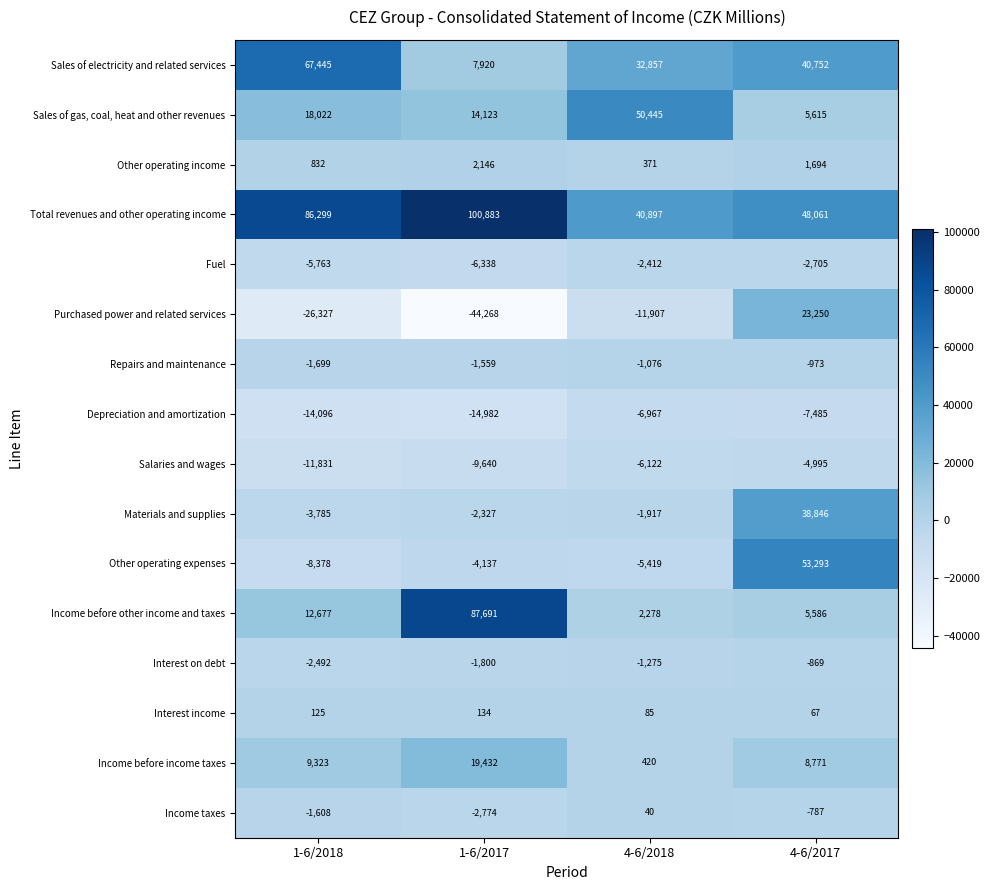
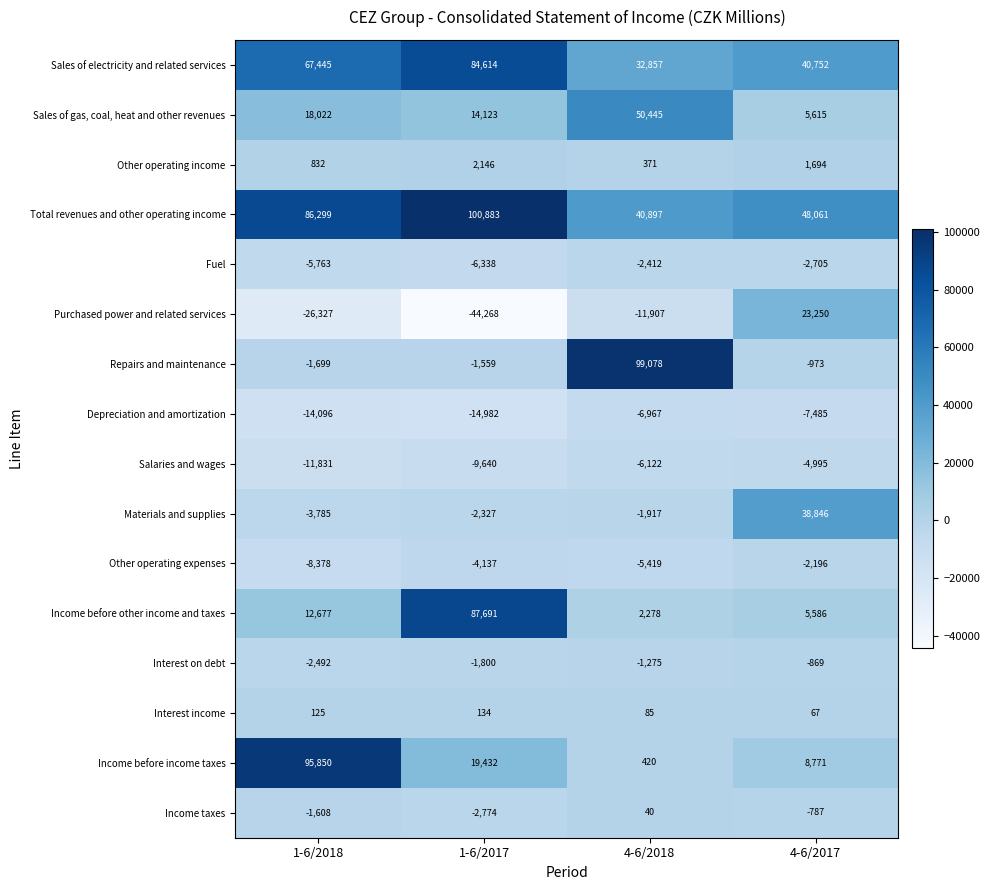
  {
    "Sales of electricity and related services": {
      "1-6/2018": "67,445",
-     "1-6/2017": "7,920",
+     "1-6/2017": "84,614",
      "4-6/2018": "32,857",
      "4-6/2017": "40,752"
    },
    "Sales of gas, coal, heat and other revenues": {
      "1-6/2018": "18,022",
      "1-6/2017": "14,123",
      "4-6/2018": "50,445",
      "4-6/2017": "5,615"
    },
    "Other operating income": {
      "1-6/2018": "832",
      "1-6/2017": "2,146",
      "4-6/2018": "371",
      "4-6/2017": "1,694"
    },
    "Total revenues and other operating income": {
      "1-6/2018": "86,299",
      "1-6/2017": "100,883",
      "4-6/2018": "40,897",
      "4-6/2017": "48,061"
    },
    "Fuel": {
      "1-6/2018": "-5,763",
      "1-6/2017": "-6,338",
      "4-6/2018": "-2,412",
      "4-6/2017": "-2,705"
    },
    "Purchased power and related services": {
      "1-6/2018": "-26,327",
      "1-6/2017": "-44,268",
      "4-6/2018": "-11,907",
      "4-6/2017": "23,250"
    },
    "Repairs and maintenance": {
      "1-6/2018": "-1,699",
      "1-6/2017": "-1,559",
-     "4-6/2018": "-1,076",
+     "4-6/2018": "99,078",
      "4-6/2017": "-973"
    },
    "Depreciation and amortization": {
      "1-6/2018": "-14,096",
      "1-6/2017": "-14,982",
      "4-6/2018": "-6,967",
      "4-6/2017": "-7,485"
    },
    "Salaries and wages": {
      "1-6/2018": "-11,831",
      "1-6/2017": "-9,640",
      "4-6/2018": "-6,122",
      "4-6/2017": "-4,995"
    },
    "Materials and supplies": {
      "1-6/2018": "-3,785",
      "1-6/2017": "-2,327",
      "4-6/2018": "-1,917",
      "4-6/2017": "38,846"
    },
    "Other operating expenses": {
      "1-6/2018": "-8,378",
      "1-6/2017": "-4,137",
      "4-6/2018": "-5,419",
-     "4-6/2017": "53,293"
+     "4-6/2017": "-2,196"
    },
    "Income before other income and taxes": {
      "1-6/2018": "12,677",
      "1-6/2017": "87,691",
      "4-6/2018": "2,278",
      "4-6/2017": "5,586"
    },
    "Interest on debt": {
      "1-6/2018": "-2,492",
      "1-6/2017": "-1,800",
      "4-6/2018": "-1,275",
      "4-6/2017": "-869"
    },
    "Interest income": {
      "1-6/2018": "125",
      "1-6/2017": "134",
      "4-6/2018": "85",
      "4-6/2017": "67"
    },
    "Income before income taxes": {
-     "1-6/2018": "9,323",
+     "1-6/2018": "95,850",
      "1-6/2017": "19,432",
      "4-6/2018": "420",
      "4-6/2017": "8,771"
    },
    "Income taxes": {
      "1-6/2018": "-1,608",
      "1-6/2017": "-2,774",
      "4-6/2018": "40",
      "4-6/2017": "-787"
    }
  }
